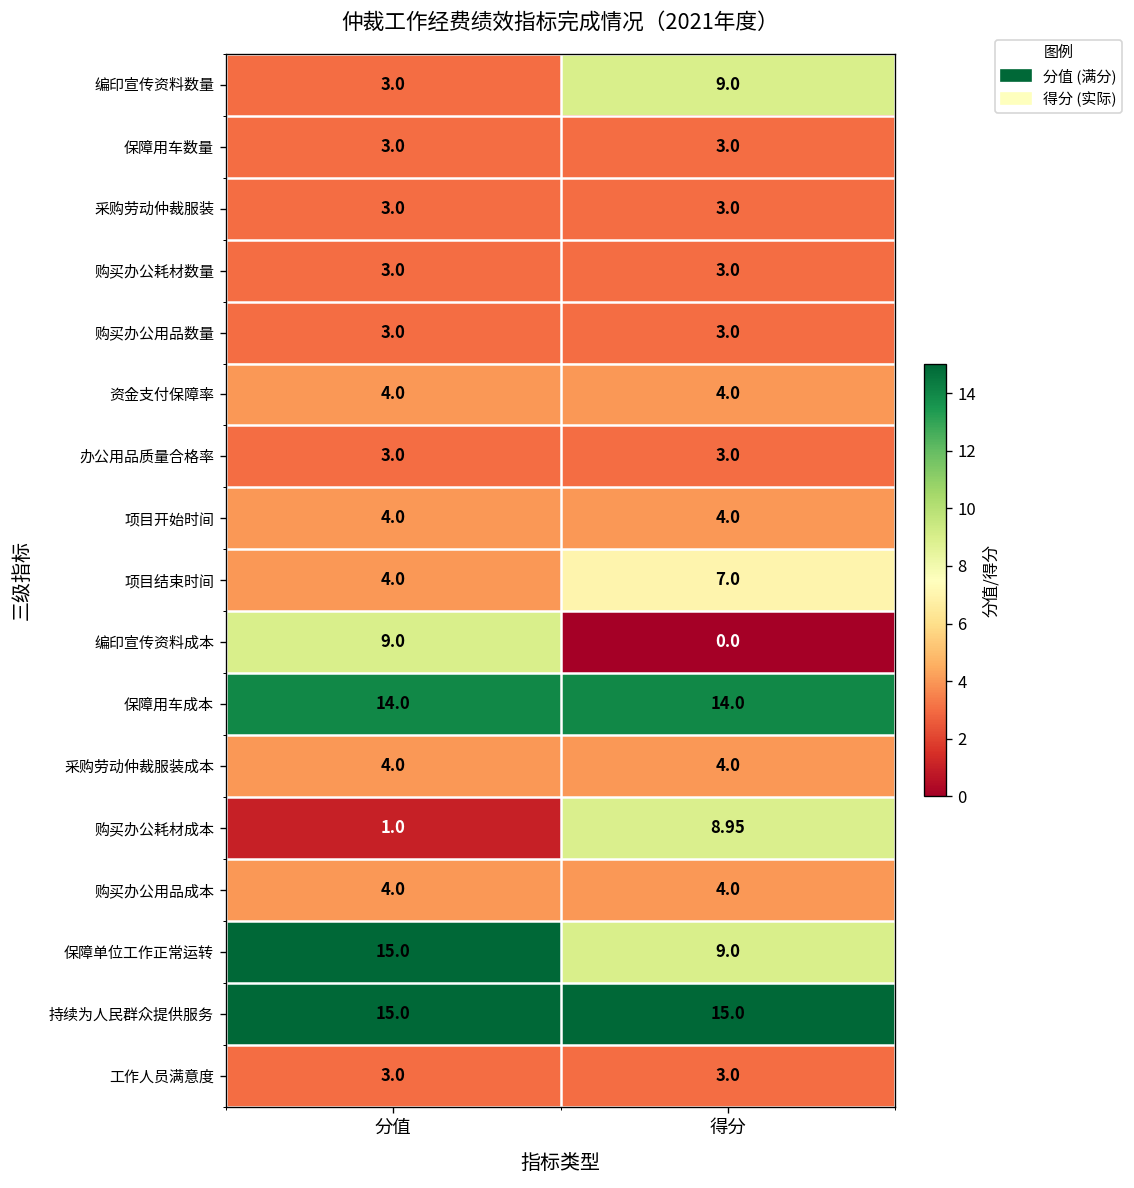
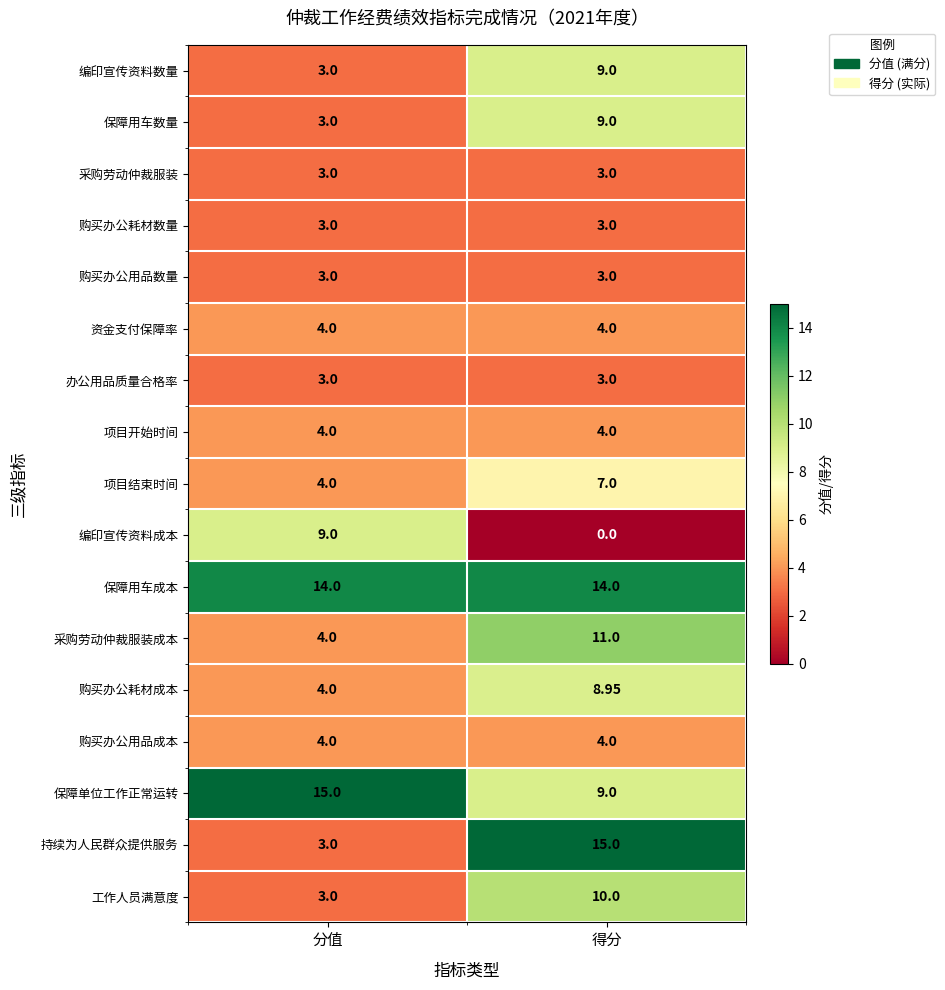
  {
    "编印宣传资料数量": {
      "分值": 3.0,
      "得分": 9.0
    },
    "保障用车数量": {
      "分值": 3.0,
-     "得分": 3.0
+     "得分": 9.0
    },
    "采购劳动仲裁服装": {
      "分值": 3.0,
      "得分": 3.0
    },
    "购买办公耗材数量": {
      "分值": 3.0,
      "得分": 3.0
    },
    "购买办公用品数量": {
      "分值": 3.0,
      "得分": 3.0
    },
    "资金支付保障率": {
      "分值": 4.0,
      "得分": 4.0
    },
    "办公用品质量合格率": {
      "分值": 3.0,
      "得分": 3.0
    },
    "项目开始时间": {
      "分值": 4.0,
      "得分": 4.0
    },
    "项目结束时间": {
      "分值": 4.0,
      "得分": 7.0
    },
    "编印宣传资料成本": {
      "分值": 9.0,
      "得分": 0.0
    },
    "保障用车成本": {
      "分值": 14.0,
      "得分": 14.0
    },
    "采购劳动仲裁服装成本": {
      "分值": 4.0,
-     "得分": 4.0
+     "得分": 11.0
    },
    "购买办公耗材成本": {
-     "分值": 1.0,
+     "分值": 4.0,
      "得分": 8.95
    },
    "购买办公用品成本": {
      "分值": 4.0,
      "得分": 4.0
    },
    "保障单位工作正常运转": {
      "分值": 15.0,
      "得分": 9.0
    },
    "持续为人民群众提供服务": {
-     "分值": 15.0,
+     "分值": 3.0,
      "得分": 15.0
    },
    "工作人员满意度": {
      "分值": 3.0,
-     "得分": 3.0
+     "得分": 10.0
    }
  }
